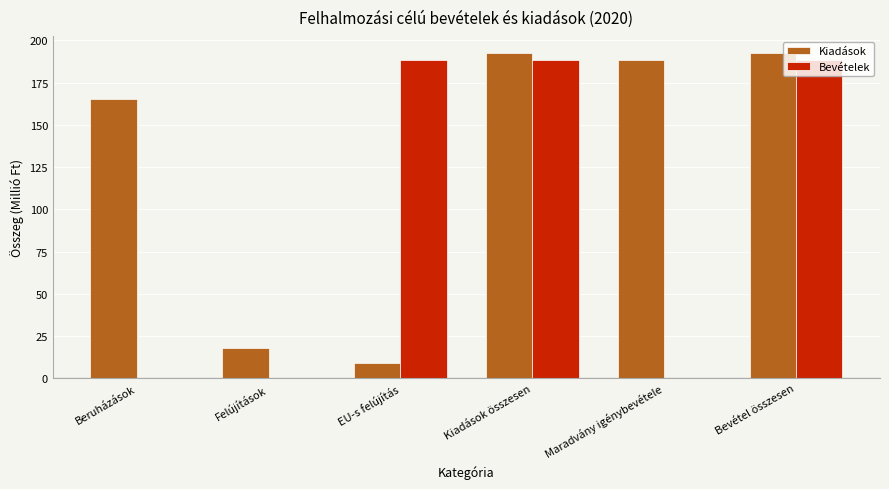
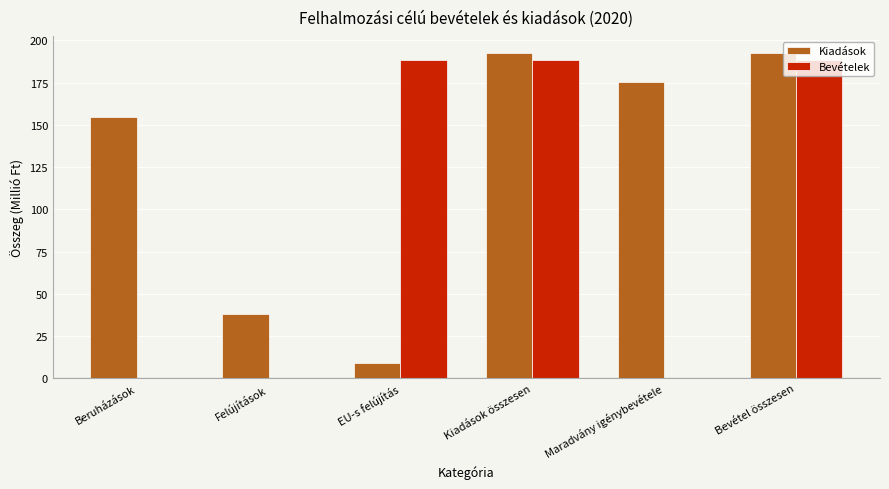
  {
    "Kiadások": {
-     "Beruházások": 165,
-     "Felújítások": 18,
+     "Beruházások": 154,
+     "Felújítások": 38,
      "EU-s felújítás": 9,
      "Kiadások összesen": 193,
-     "Maradvány igénybevétele": 189,
+     "Maradvány igénybevétele": 175,
      "Bevétel összesen": 193
    },
    "Bevételek": {
      "Beruházások": 0,
      "Felújítások": 0,
      "EU-s felújítás": 189,
      "Kiadások összesen": 189,
      "Maradvány igénybevétele": 0
    }
  }
